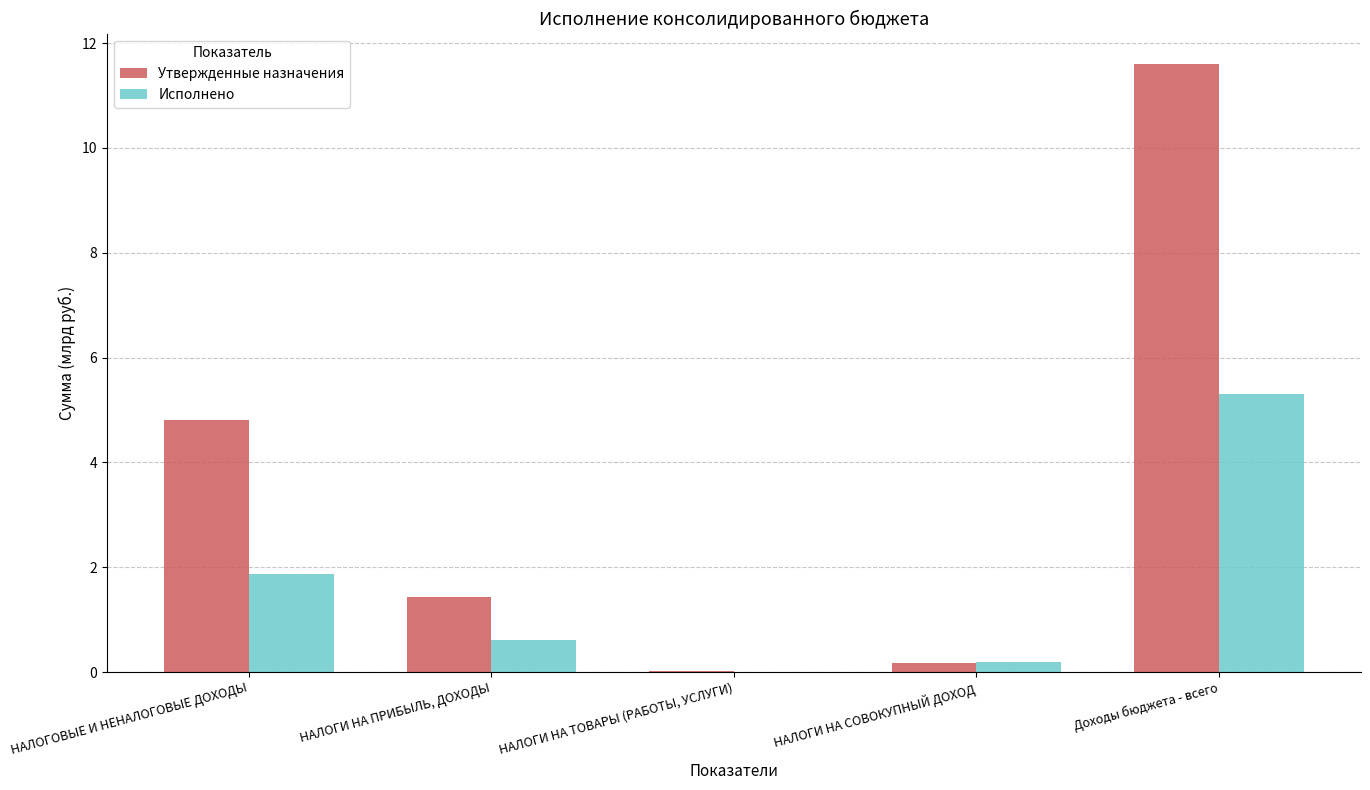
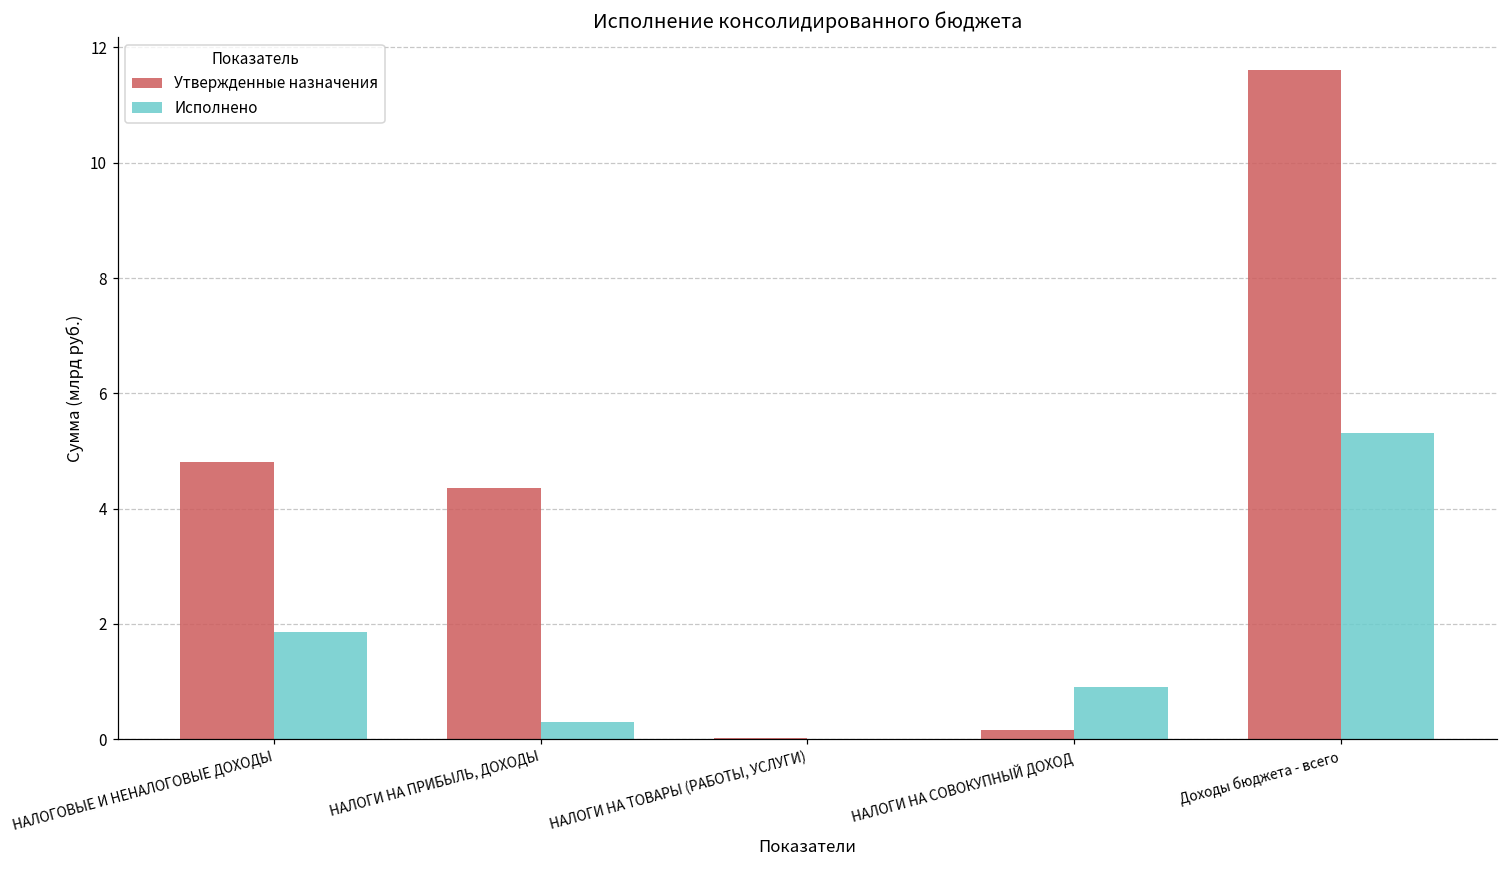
  {
    "Утвержденные назначения": {
      "НАЛОГОВЫЕ И НЕНАЛОГОВЫЕ ДОХОДЫ": 4.8,
-     "НАЛОГИ НА ПРИБЫЛЬ, ДОХОДЫ": 1.4,
+     "НАЛОГИ НА ПРИБЫЛЬ, ДОХОДЫ": 4.4,
      "НАЛОГИ НА СОВОКУПНЫЙ ДОХОД": 0.2,
      "Доходы бюджета - всего": 11.6
    },
    "Исполнено": {
      "НАЛОГОВЫЕ И НЕНАЛОГОВЫЕ ДОХОДЫ": 1.9,
-     "НАЛОГИ НА ПРИБЫЛЬ, ДОХОДЫ": 0.6,
-     "НАЛОГИ НА СОВОКУПНЫЙ ДОХОД": 0.2,
+     "НАЛОГИ НА ПРИБЫЛЬ, ДОХОДЫ": 0.3,
+     "НАЛОГИ НА СОВОКУПНЫЙ ДОХОД": 0.9,
      "Доходы бюджета - всего": 5.3
    }
  }
